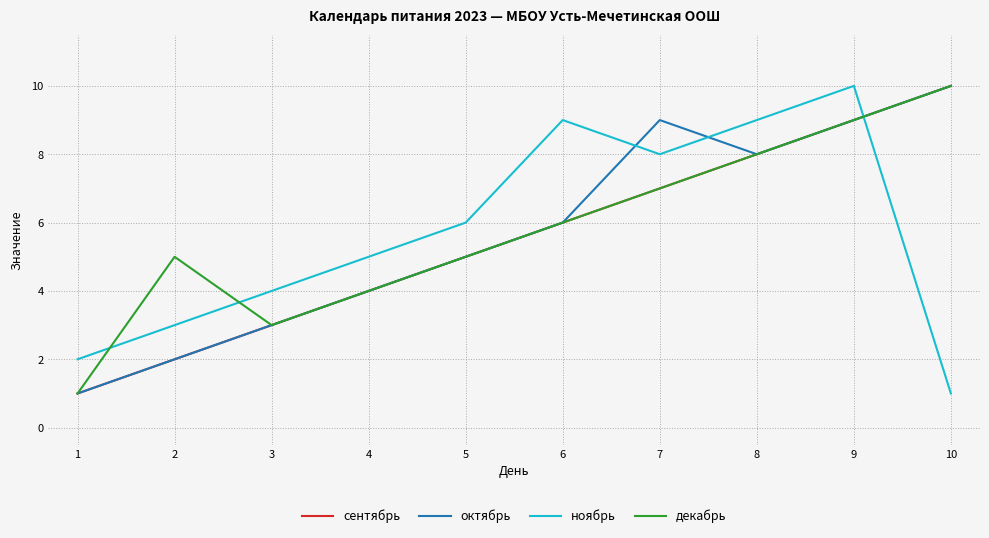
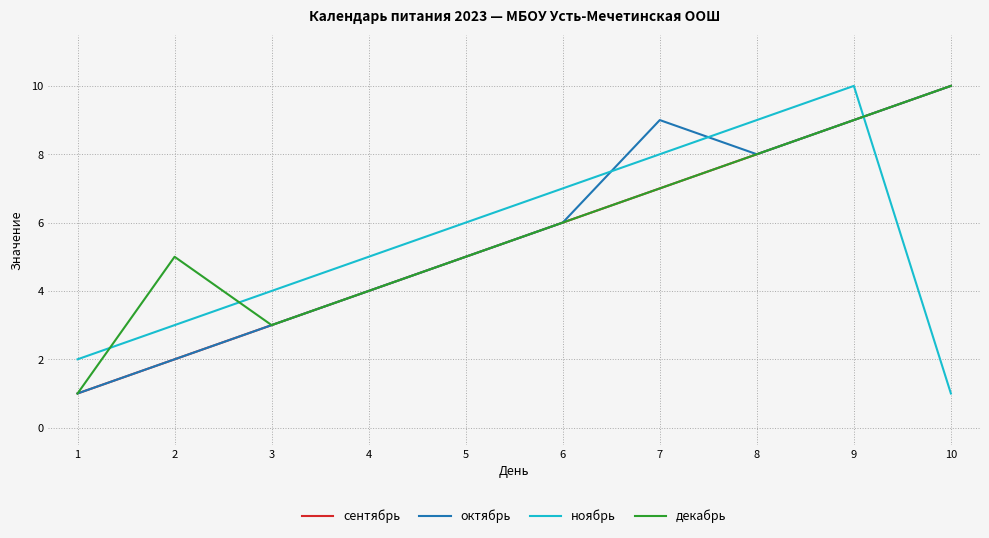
  {
    "октябрь": {
      "7": 9
    },
    "ноябрь": {
      "1": 2,
      "2": 3,
      "3": 4,
      "4": 5,
      "5": 6,
-     "6": 9,
+     "6": 7,
      "7": 8,
      "8": 9,
      "9": 10,
      "10": 1
    },
    "декабрь": {
      "2": 5
    }
  }
